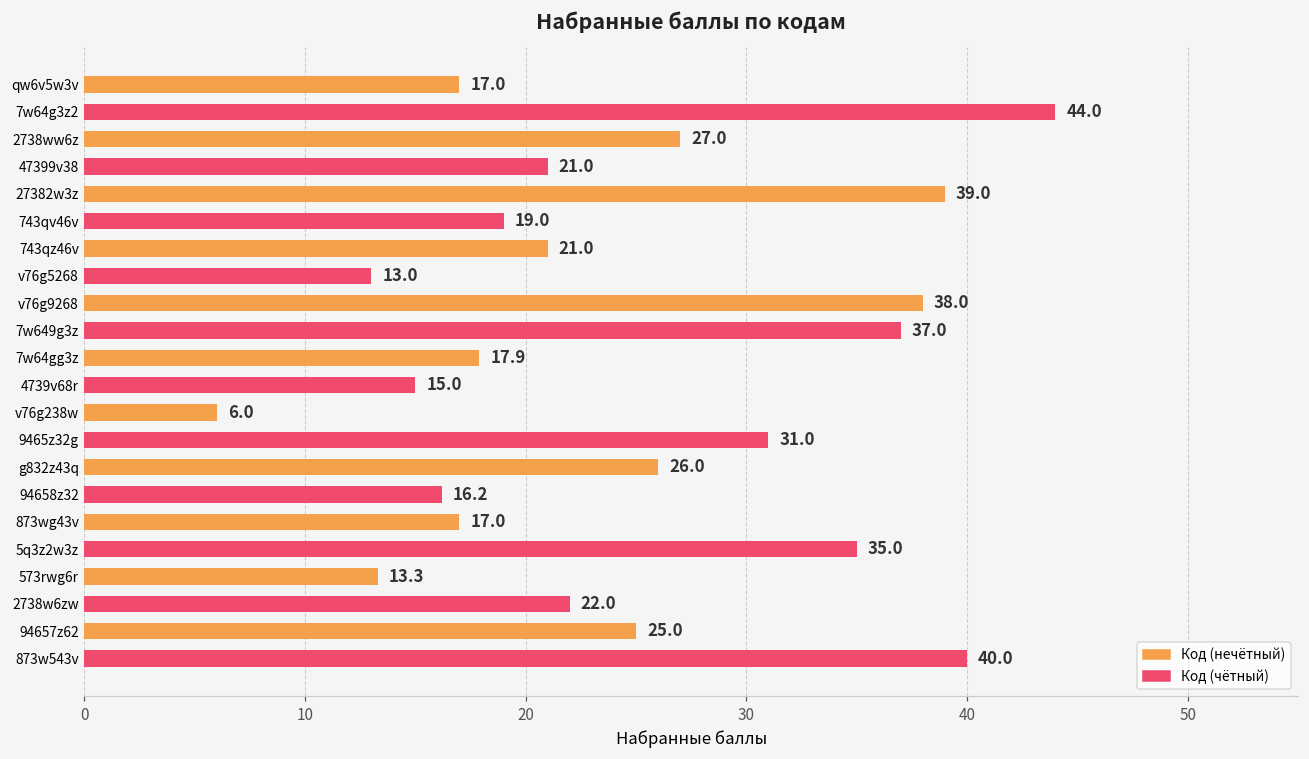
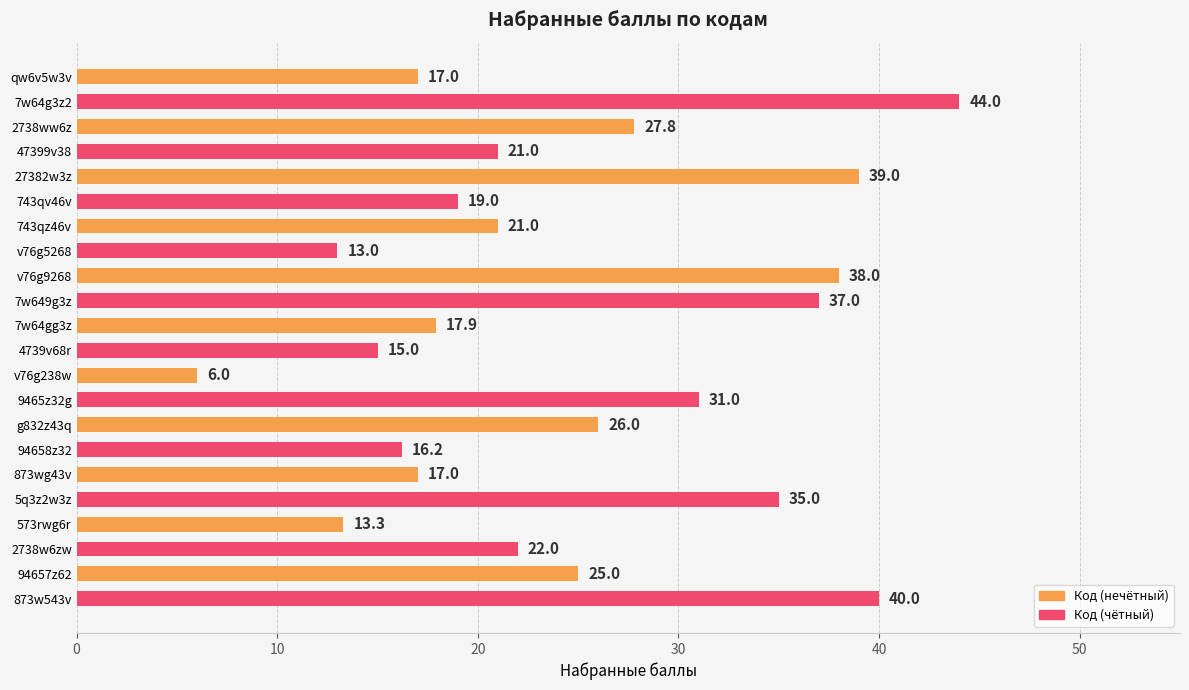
  {
    "qw6v5w3v": 17.0,
    "7w64g3z2": 44.0,
-   "2738ww6z": 27.0,
+   "2738ww6z": 27.8,
    "47399v38": 21.0,
    "27382w3z": 39.0,
    "743qv46v": 19.0,
    "743qz46v": 21.0,
    "v76g5268": 13.0,
    "v76g9268": 38.0,
    "7w649g3z": 37.0,
    "7w64gg3z": 17.9,
    "4739v68r": 15.0,
    "v76g238w": 6.0,
    "9465z32g": 31.0,
    "g832z43q": 26.0,
    "94658z32": 16.2,
    "873wg43v": 17.0,
    "5q3z2w3z": 35.0,
    "573rwg6r": 13.3,
    "2738w6zw": 22.0,
    "94657z62": 25.0,
    "873w543v": 40.0
  }
